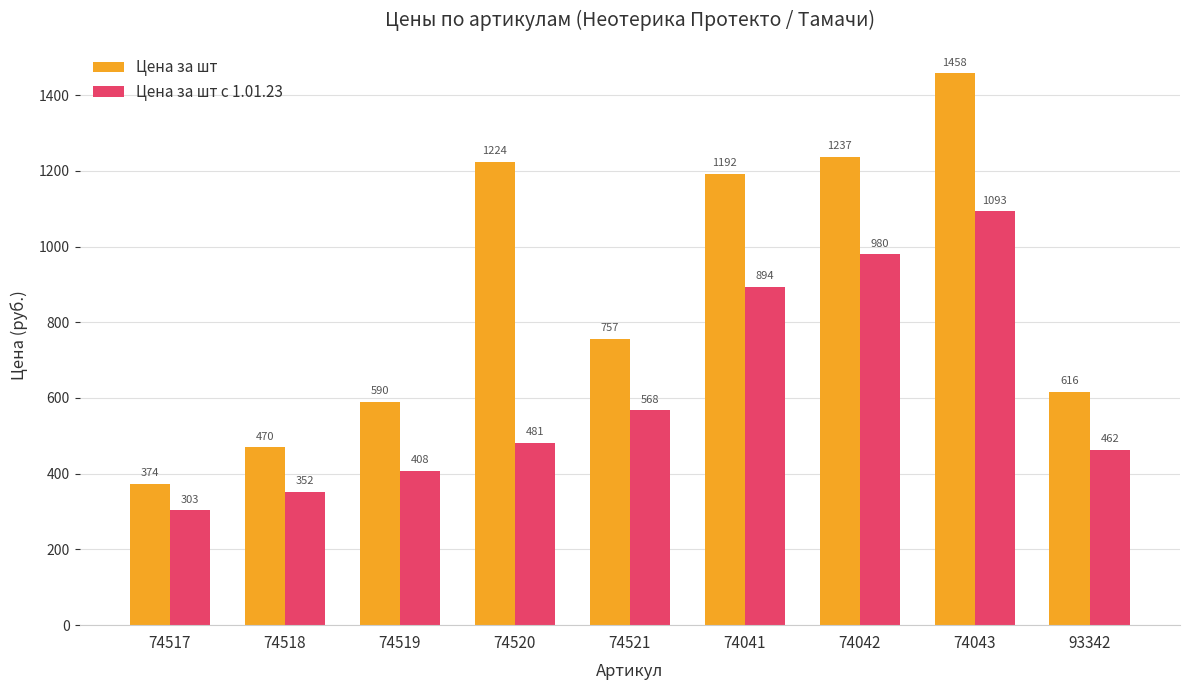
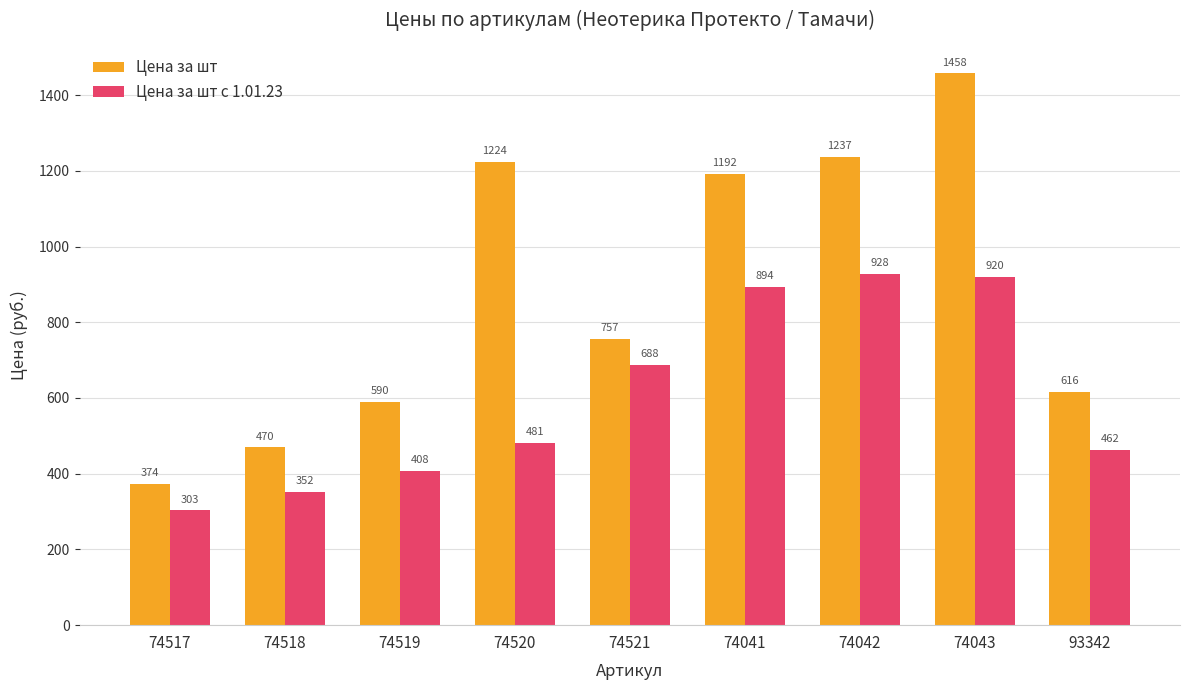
  {
    "Цена за шт": {
      "74517": 374,
      "74518": 470,
      "74519": 590,
      "74520": 1224,
      "74521": 757,
      "74041": 1192,
      "74042": 1237,
      "74043": 1458,
      "93342": 616
    },
    "Цена за шт с 1.01.23": {
      "74517": 303,
      "74518": 352,
      "74519": 408,
      "74520": 481,
-     "74521": 568,
+     "74521": 688,
      "74041": 894,
-     "74042": 980,
-     "74043": 1093,
+     "74042": 928,
+     "74043": 920,
      "93342": 462
    }
  }
